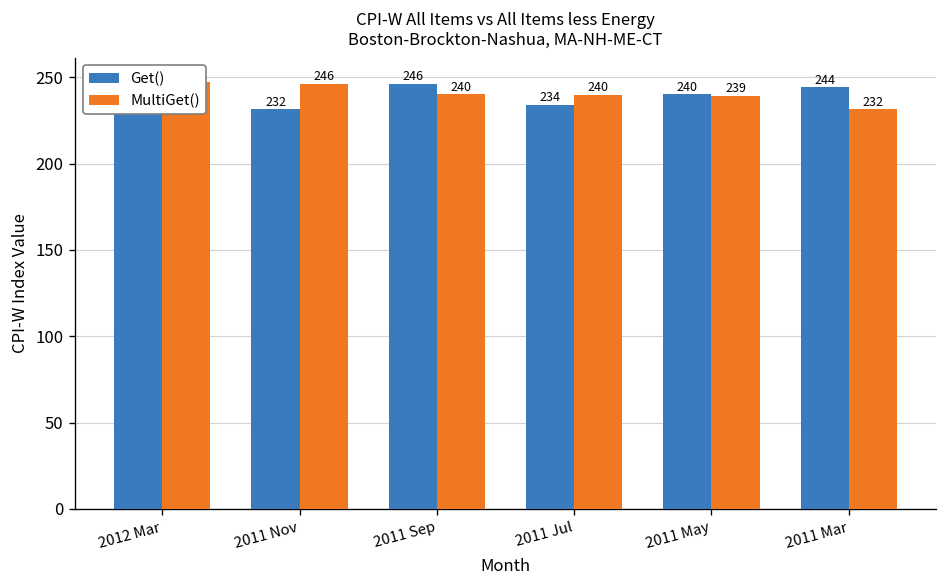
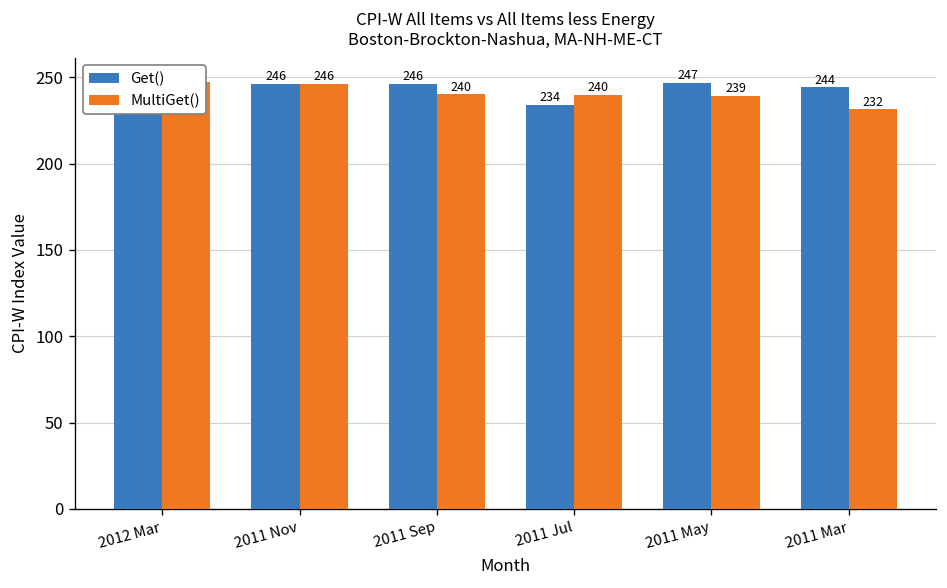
  {
    "Get()": {
-     "2011 Nov": 232,
+     "2011 Nov": 246,
      "2011 Sep": 246,
      "2011 Jul": 234,
-     "2011 May": 240,
+     "2011 May": 247,
      "2011 Mar": 244
    },
    "MultiGet()": {
      "2011 Nov": 246,
      "2011 Sep": 240,
      "2011 Jul": 240,
      "2011 May": 239,
      "2011 Mar": 232
    }
  }
